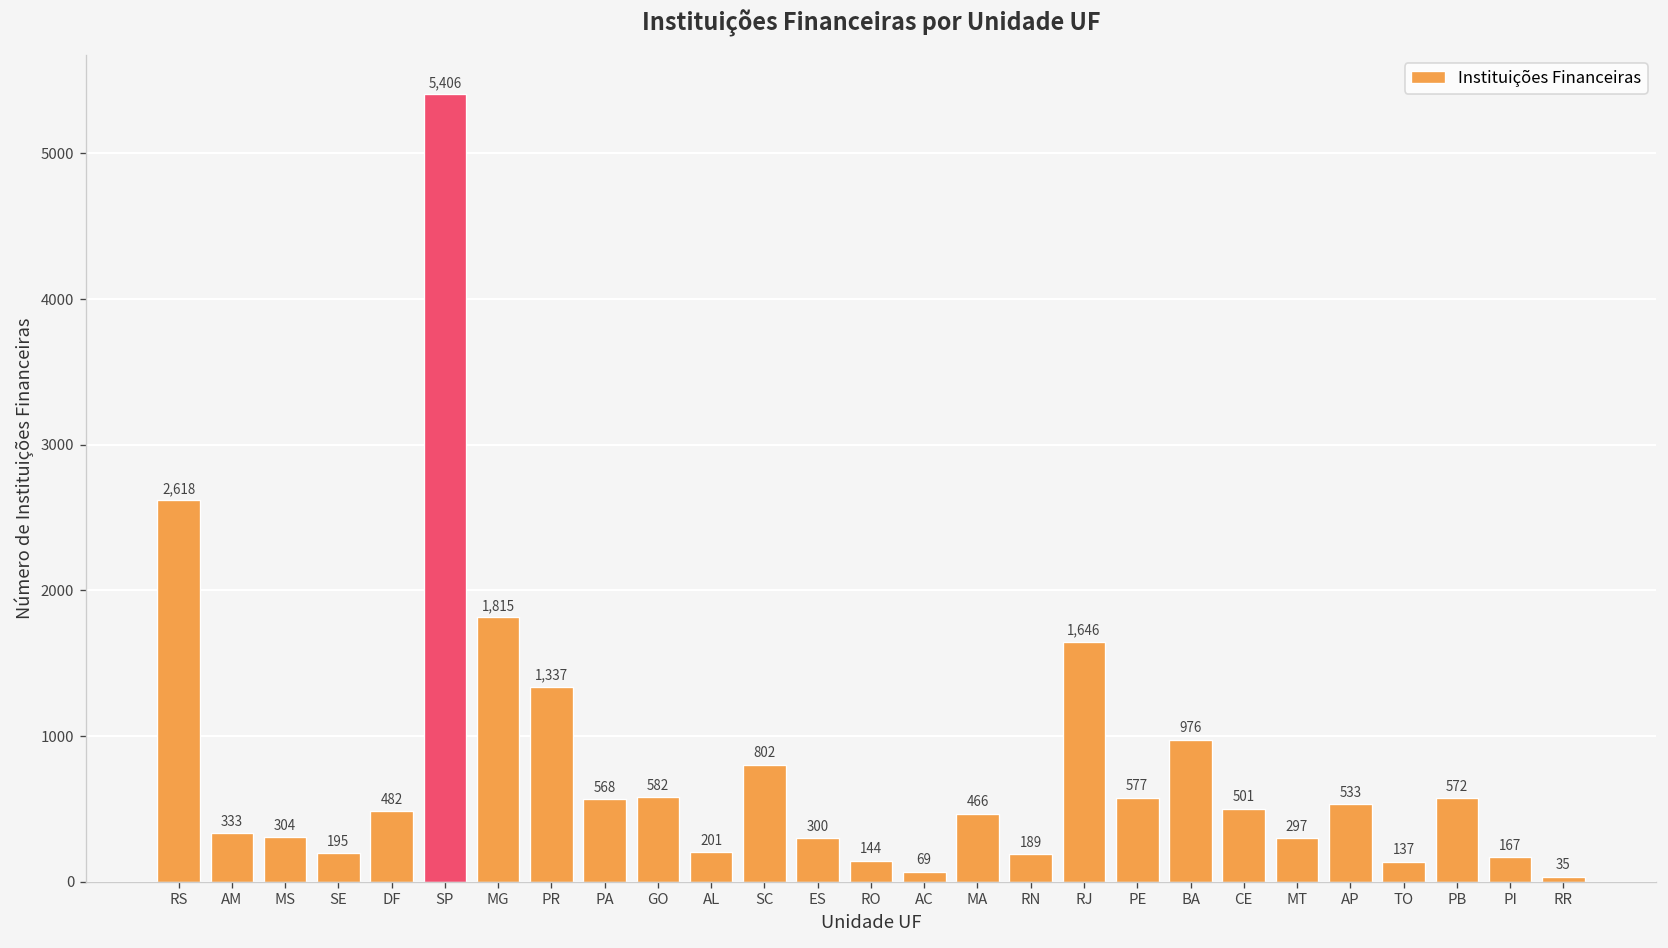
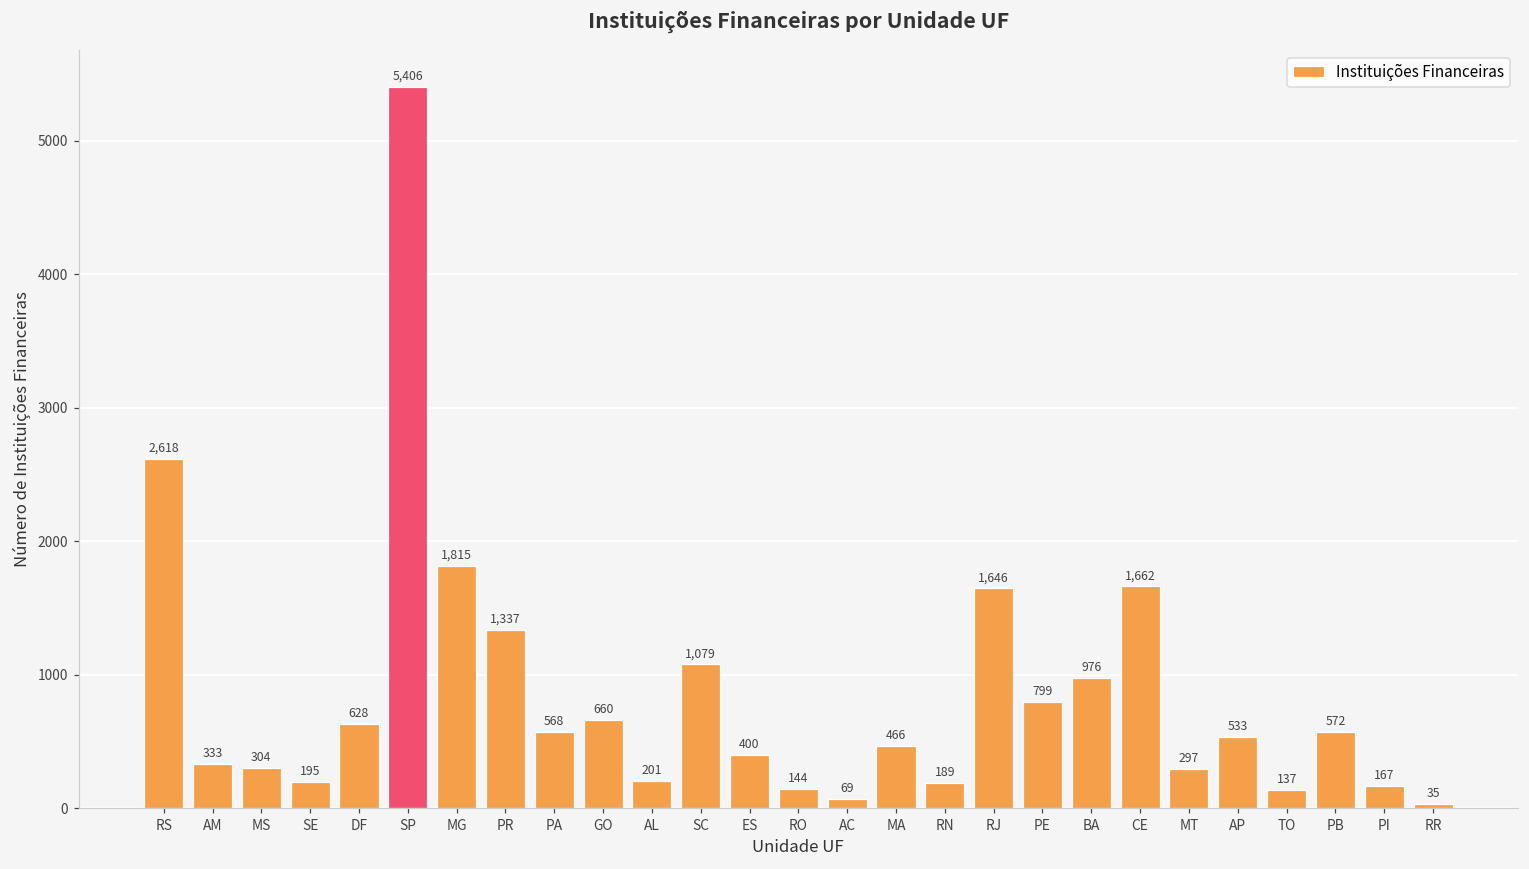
  {
    "RS": "2,618",
    "AM": "333",
    "MS": "304",
    "SE": "195",
-   "DF": "482",
+   "DF": "628",
    "SP": "5,406",
    "MG": "1,815",
    "PR": "1,337",
    "PA": "568",
-   "GO": "582",
+   "GO": "660",
    "AL": "201",
-   "SC": "802",
-   "ES": "300",
+   "SC": "1,079",
+   "ES": "400",
    "RO": "144",
    "AC": "69",
    "MA": "466",
    "RN": "189",
    "RJ": "1,646",
-   "PE": "577",
+   "PE": "799",
    "BA": "976",
-   "CE": "501",
+   "CE": "1,662",
    "MT": "297",
    "AP": "533",
    "TO": "137",
    "PB": "572",
    "PI": "167",
    "RR": "35"
  }
